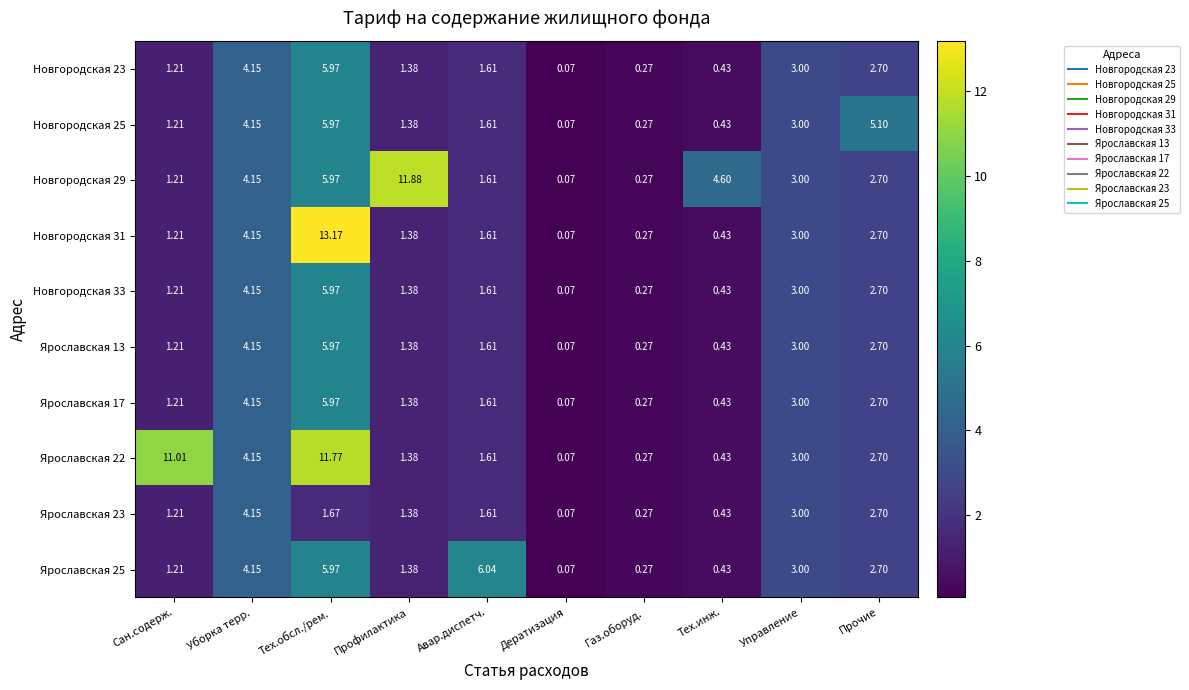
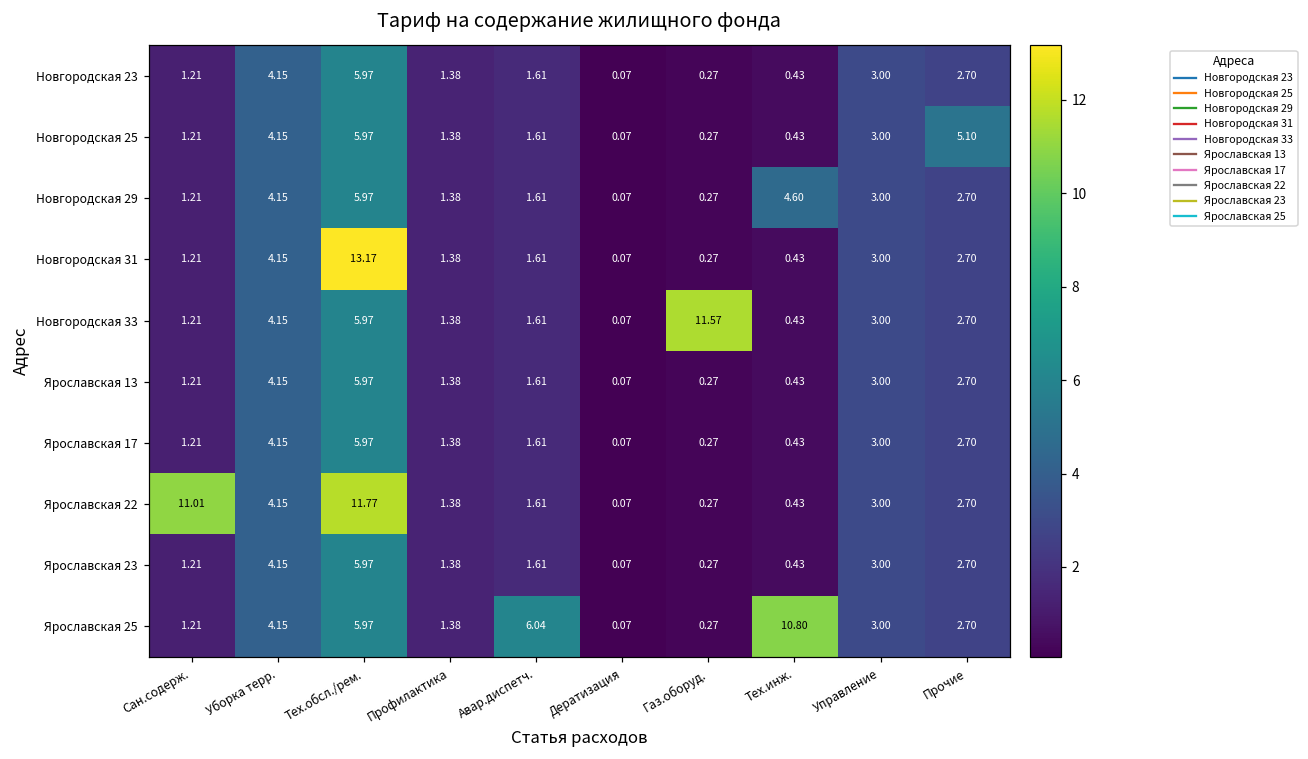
  {
    "Новгородская 23": {
      "Сан.содерж.": 1.21,
      "Уборка терр.": 4.15,
      "Тех.обсл./рем.": 5.97,
      "Профилактика": 1.38,
      "Авар.диспетч.": 1.61,
      "Дератизация": 0.07,
      "Газ.оборуд.": 0.27,
      "Тех.инж.": 0.43,
      "Управление": 3.00,
      "Прочие": 2.70
    },
    "Новгородская 25": {
      "Сан.содерж.": 1.21,
      "Уборка терр.": 4.15,
      "Тех.обсл./рем.": 5.97,
      "Профилактика": 1.38,
      "Авар.диспетч.": 1.61,
      "Дератизация": 0.07,
      "Газ.оборуд.": 0.27,
      "Тех.инж.": 0.43,
      "Управление": 3.00,
      "Прочие": 5.10
    },
    "Новгородская 29": {
      "Сан.содерж.": 1.21,
      "Уборка терр.": 4.15,
      "Тех.обсл./рем.": 5.97,
-     "Профилактика": 11.88,
+     "Профилактика": 1.38,
      "Авар.диспетч.": 1.61,
      "Дератизация": 0.07,
      "Газ.оборуд.": 0.27,
      "Тех.инж.": 4.60,
      "Управление": 3.00,
      "Прочие": 2.70
    },
    "Новгородская 31": {
      "Сан.содерж.": 1.21,
      "Уборка терр.": 4.15,
      "Тех.обсл./рем.": 13.17,
      "Профилактика": 1.38,
      "Авар.диспетч.": 1.61,
      "Дератизация": 0.07,
      "Газ.оборуд.": 0.27,
      "Тех.инж.": 0.43,
      "Управление": 3.00,
      "Прочие": 2.70
    },
    "Новгородская 33": {
      "Сан.содерж.": 1.21,
      "Уборка терр.": 4.15,
      "Тех.обсл./рем.": 5.97,
      "Профилактика": 1.38,
      "Авар.диспетч.": 1.61,
      "Дератизация": 0.07,
-     "Газ.оборуд.": 0.27,
+     "Газ.оборуд.": 11.57,
      "Тех.инж.": 0.43,
      "Управление": 3.00,
      "Прочие": 2.70
    },
    "Ярославская 13": {
      "Сан.содерж.": 1.21,
      "Уборка терр.": 4.15,
      "Тех.обсл./рем.": 5.97,
      "Профилактика": 1.38,
      "Авар.диспетч.": 1.61,
      "Дератизация": 0.07,
      "Газ.оборуд.": 0.27,
      "Тех.инж.": 0.43,
      "Управление": 3.00,
      "Прочие": 2.70
    },
    "Ярославская 17": {
      "Сан.содерж.": 1.21,
      "Уборка терр.": 4.15,
      "Тех.обсл./рем.": 5.97,
      "Профилактика": 1.38,
      "Авар.диспетч.": 1.61,
      "Дератизация": 0.07,
      "Газ.оборуд.": 0.27,
      "Тех.инж.": 0.43,
      "Управление": 3.00,
      "Прочие": 2.70
    },
    "Ярославская 22": {
      "Сан.содерж.": 11.01,
      "Уборка терр.": 4.15,
      "Тех.обсл./рем.": 11.77,
      "Профилактика": 1.38,
      "Авар.диспетч.": 1.61,
      "Дератизация": 0.07,
      "Газ.оборуд.": 0.27,
      "Тех.инж.": 0.43,
      "Управление": 3.00,
      "Прочие": 2.70
    },
    "Ярославская 23": {
      "Сан.содерж.": 1.21,
      "Уборка терр.": 4.15,
-     "Тех.обсл./рем.": 1.67,
+     "Тех.обсл./рем.": 5.97,
      "Профилактика": 1.38,
      "Авар.диспетч.": 1.61,
      "Дератизация": 0.07,
      "Газ.оборуд.": 0.27,
      "Тех.инж.": 0.43,
      "Управление": 3.00,
      "Прочие": 2.70
    },
    "Ярославская 25": {
      "Сан.содерж.": 1.21,
      "Уборка терр.": 4.15,
      "Тех.обсл./рем.": 5.97,
      "Профилактика": 1.38,
      "Авар.диспетч.": 6.04,
      "Дератизация": 0.07,
      "Газ.оборуд.": 0.27,
-     "Тех.инж.": 0.43,
+     "Тех.инж.": 10.80,
      "Управление": 3.00,
      "Прочие": 2.70
    }
  }
